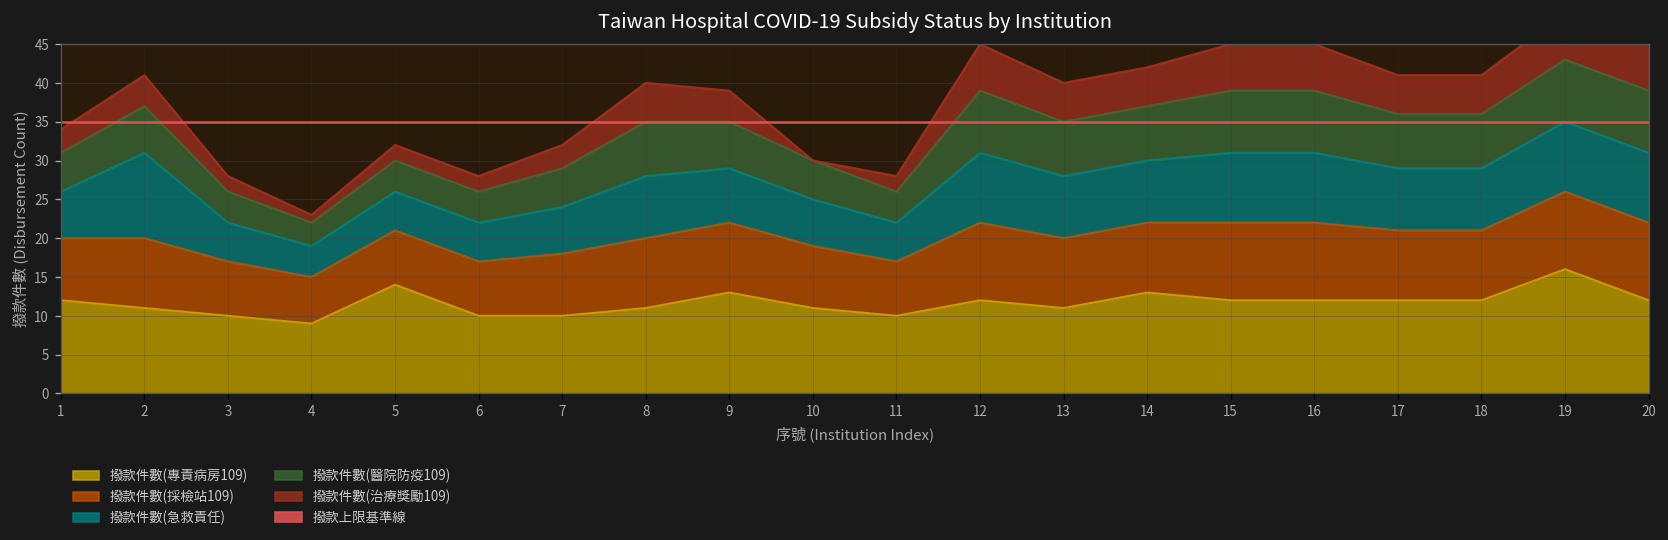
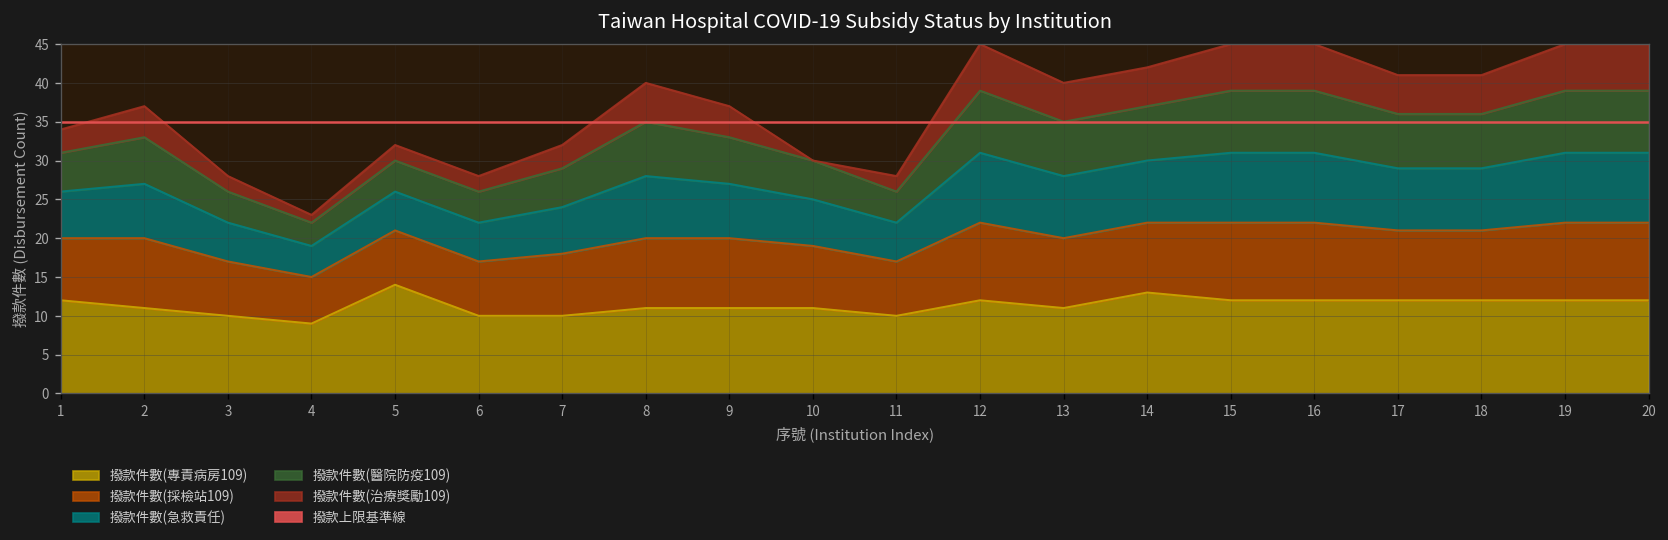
  {
    "撥款件數(專責病房109)": {
      "1": 12,
      "2": 11,
      "3": 10,
      "4": 9,
      "5": 14,
      "6": 10,
      "7": 10,
      "8": 11,
-     "9": 13,
+     "9": 11,
      "10": 11,
      "11": 10,
      "12": 12,
      "13": 11,
      "14": 13,
      "15": 12,
      "16": 12,
      "17": 12,
      "18": 12,
-     "19": 16,
+     "19": 12,
      "20": 12
    },
    "撥款件數(急救責任)": {
      "1": 6,
-     "2": 11,
+     "2": 7,
      "3": 5,
      "4": 4,
      "5": 5,
      "6": 5,
      "7": 6,
      "8": 8,
      "9": 7,
      "10": 6,
      "11": 5,
      "12": 9,
      "13": 8,
      "14": 8,
      "15": 9,
      "16": 9,
      "17": 8,
      "18": 8,
      "19": 9,
      "20": 9
    },
    "撥款件數(醫院防疫109)": {
      "1": 5,
      "2": 6,
      "3": 4,
      "4": 3,
      "5": 4,
      "6": 4,
      "7": 5,
      "8": 7,
      "9": 6,
      "11": 4,
      "12": 8,
      "13": 7,
      "14": 7,
      "15": 8,
      "16": 8,
      "17": 7,
      "18": 7,
      "19": 8,
      "20": 8
    }
  }
